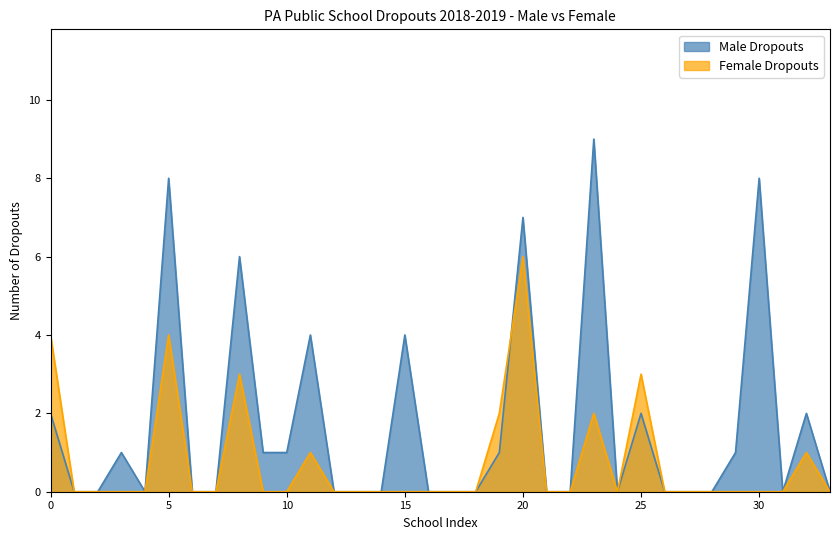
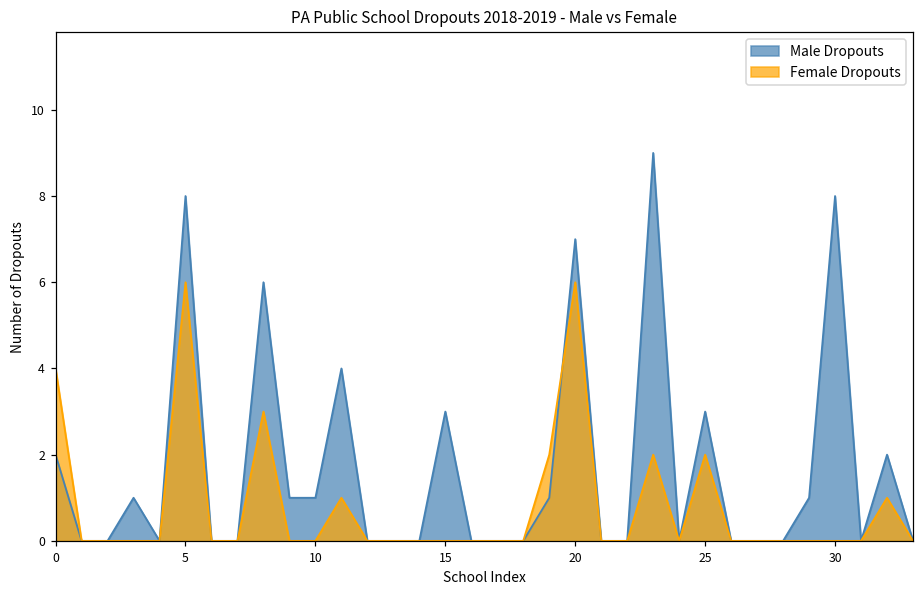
  {
    "Male Dropouts": {
      "0": 2,
      "5": 8,
      "10": 1,
-     "15": 4,
+     "15": 3,
      "20": 7,
-     "25": 2,
+     "25": 3,
      "30": 8
    },
    "Female Dropouts": {
      "0": 4,
-     "5": 4,
+     "5": 6,
      "10": 0,
      "15": 0,
      "20": 6,
-     "25": 3,
+     "25": 2,
      "30": 0
    }
  }
